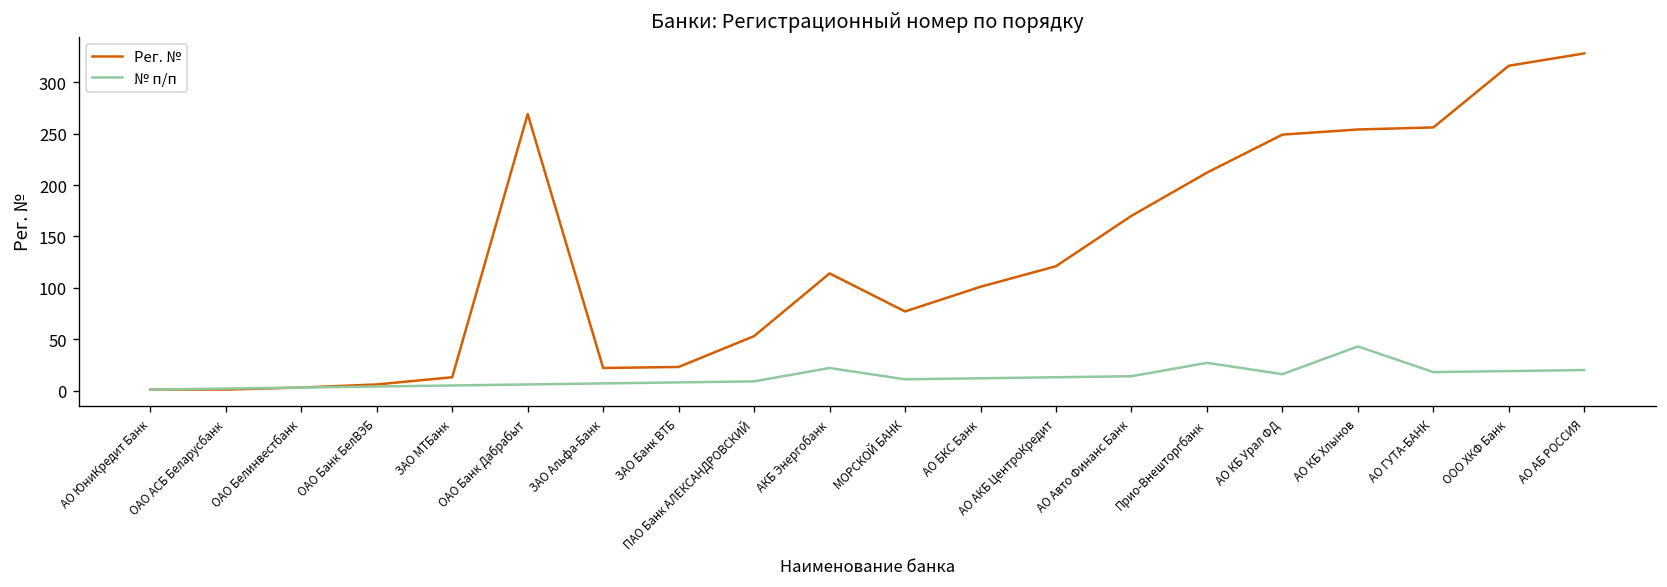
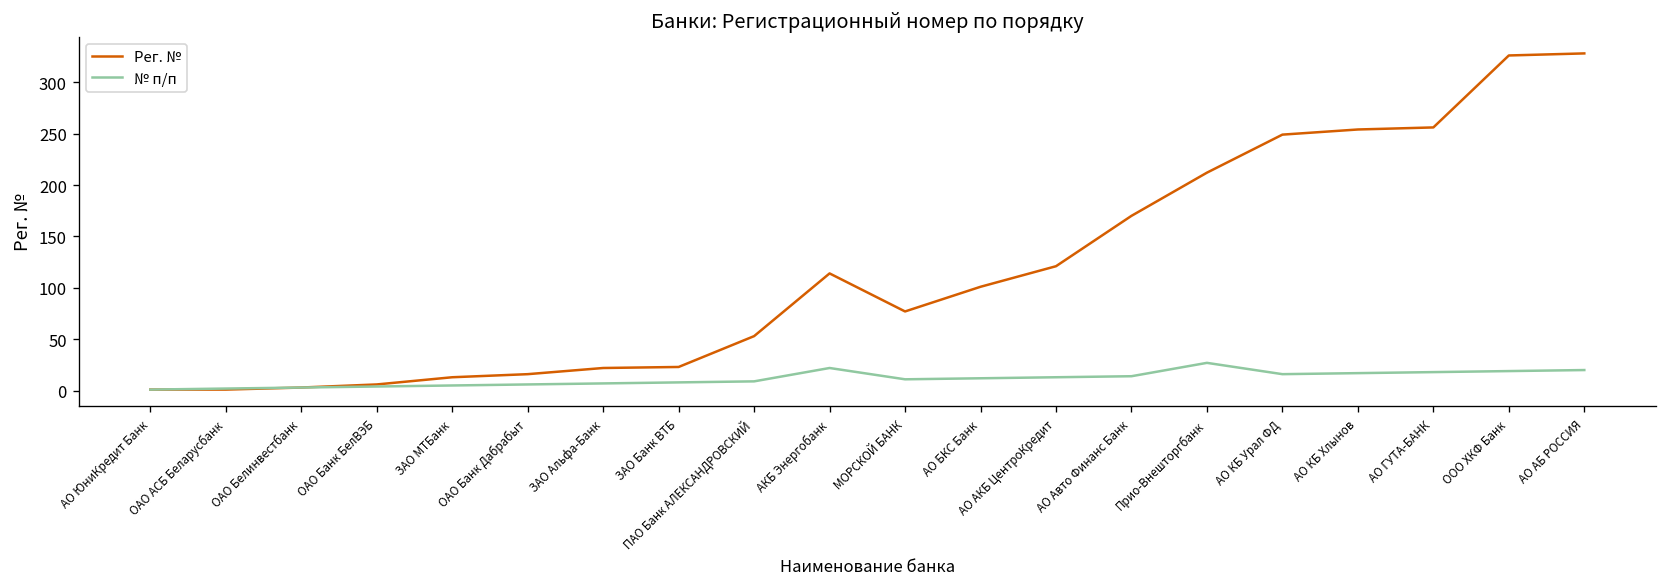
  {
    "Рег. №": {
      "ЗАО МТБанк": 10,
-     "ОАО Банк Дабрабыт": 270,
+     "ОАО Банк Дабрабыт": 20,
      "ЗАО Альфа-Банк": 20,
      "ЗАО Банк ВТБ": 20,
      "ПАО Банк АЛЕКСАНДРОВСКИЙ": 50,
      "АКБ Энергобанк": 110,
      "МОРСКОЙ БАНК": 80,
      "АО БКС Банк": 100,
      "АО АКБ ЦентроКредит": 120,
      "АО Авто Финанс Банк": 170,
      "Прио-Внешторгбанк": 210,
      "АО КБ Урал ФД": 250,
      "АО КБ Хлынов": 250,
      "АО ГУТА-БАНК": 260,
-     "ООО ХКФ Банк": 320,
+     "ООО ХКФ Банк": 330,
      "АО АБ РОССИЯ": 330
    },
    "№ п/п": {
      "ЗАО МТБанк": 10,
      "ОАО Банк Дабрабыт": 10,
      "ЗАО Альфа-Банк": 10,
      "ЗАО Банк ВТБ": 10,
      "ПАО Банк АЛЕКСАНДРОВСКИЙ": 10,
      "АКБ Энергобанк": 20,
      "МОРСКОЙ БАНК": 10,
      "АО БКС Банк": 10,
      "АО АКБ ЦентроКредит": 10,
      "АО Авто Финанс Банк": 10,
      "Прио-Внешторгбанк": 30,
      "АО КБ Урал ФД": 20,
-     "АО КБ Хлынов": 40,
+     "АО КБ Хлынов": 20,
      "АО ГУТА-БАНК": 20,
      "ООО ХКФ Банк": 20,
      "АО АБ РОССИЯ": 20
    }
  }
